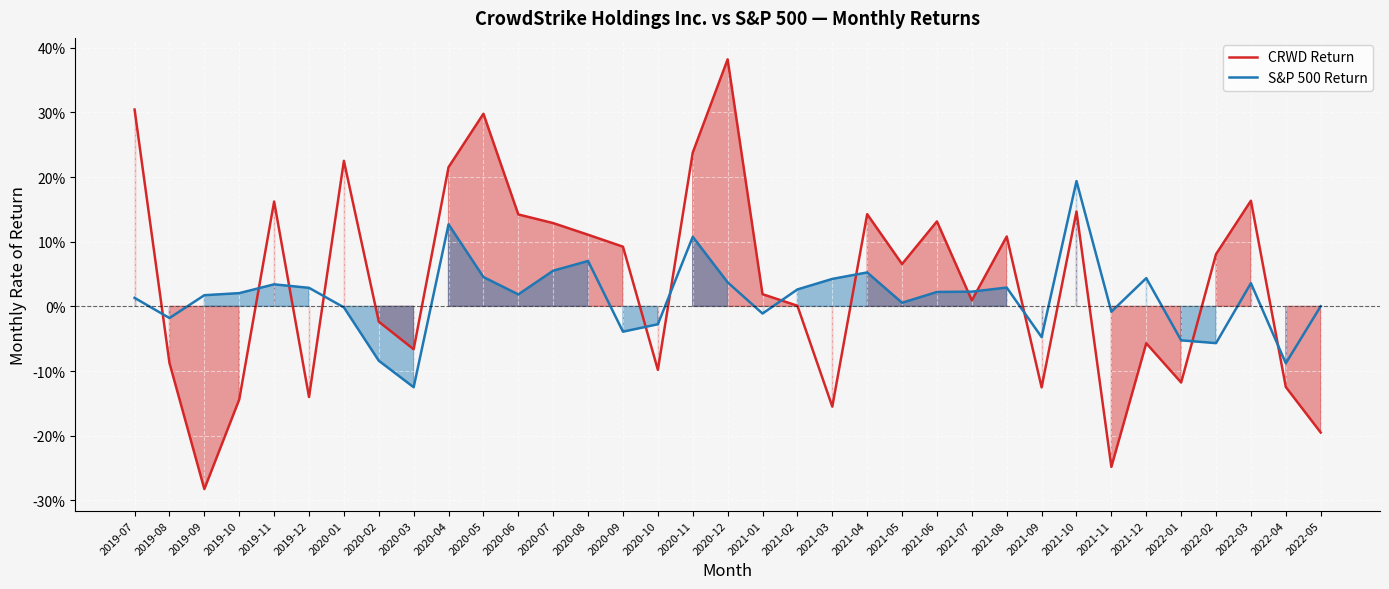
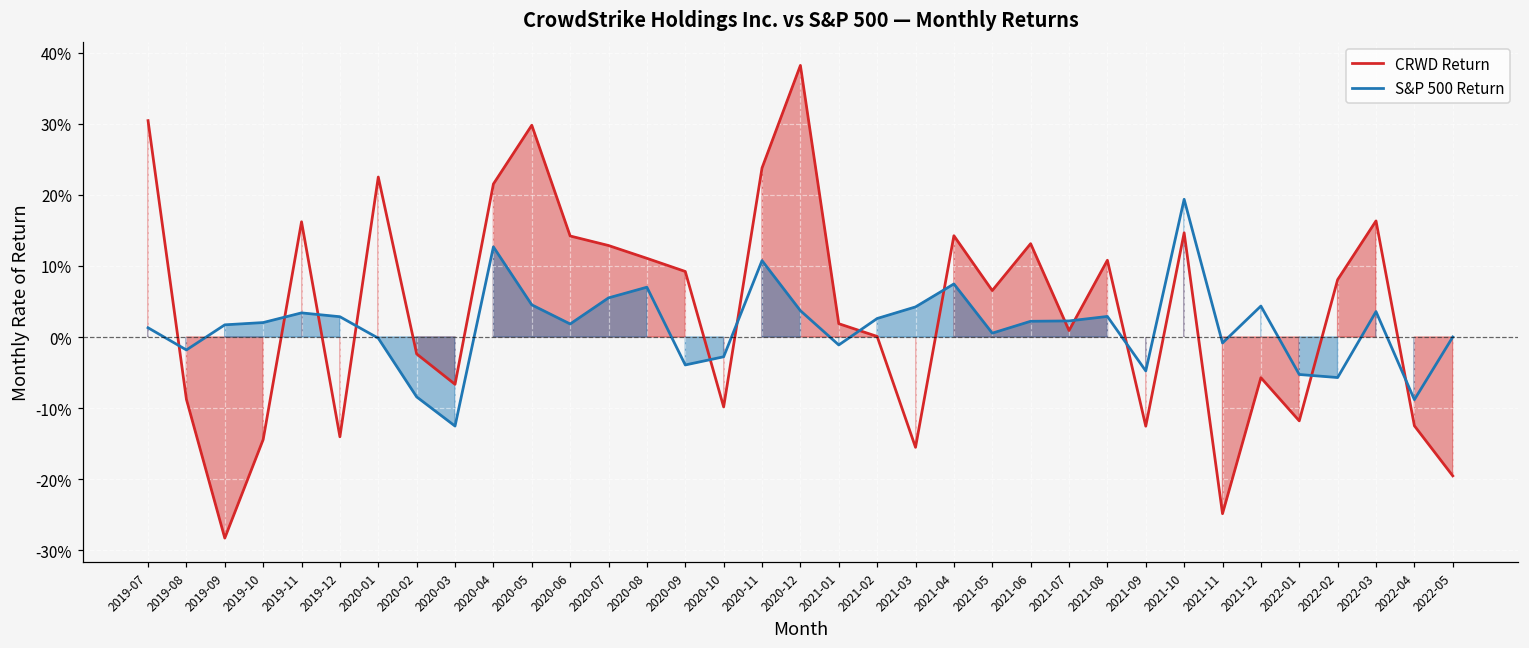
  {
    "CRWD Return": {
      "2019-07": "30%",
      "2019-08": "-9%",
      "2019-09": "-28%",
      "2019-10": "-14%",
      "2019-11": "16%",
      "2019-12": "-14%",
      "2020-01": "23%",
      "2020-02": "-2%",
      "2020-03": "-7%",
      "2020-04": "22%",
      "2020-05": "30%",
      "2020-06": "14%",
      "2020-07": "13%",
      "2020-08": "11%",
      "2020-09": "9%",
      "2020-10": "-10%",
      "2020-11": "24%",
      "2020-12": "38%",
      "2021-01": "2%",
      "2021-02": "0%",
      "2021-03": "-16%",
      "2021-04": "14%",
      "2021-05": "7%",
      "2021-06": "13%",
      "2021-07": "1%",
      "2021-08": "11%",
      "2021-09": "-13%",
      "2021-10": "15%",
      "2021-11": "-25%",
      "2021-12": "-6%",
      "2022-01": "-12%",
      "2022-02": "8%",
      "2022-03": "16%",
      "2022-04": "-12%",
      "2022-05": "-20%"
    },
    "S&P 500 Return": {
      "2019-07": "1%",
      "2019-08": "-2%",
      "2019-09": "2%",
      "2019-10": "2%",
      "2019-11": "3%",
      "2019-12": "3%",
      "2020-01": "0%",
      "2020-02": "-8%",
      "2020-03": "-13%",
      "2020-04": "13%",
      "2020-05": "5%",
      "2020-06": "2%",
      "2020-07": "6%",
      "2020-08": "7%",
      "2020-09": "-4%",
      "2020-10": "-3%",
      "2020-11": "11%",
      "2020-12": "4%",
      "2021-01": "-1%",
      "2021-02": "3%",
      "2021-03": "4%",
-     "2021-04": "5%",
+     "2021-04": "7%",
      "2021-05": "1%",
      "2021-06": "2%",
      "2021-07": "2%",
      "2021-08": "3%",
      "2021-09": "-5%",
      "2021-10": "19%",
      "2021-11": "-1%",
      "2021-12": "4%",
      "2022-01": "-5%",
      "2022-02": "-6%",
      "2022-03": "4%",
      "2022-04": "-9%",
      "2022-05": "0%"
    }
  }
